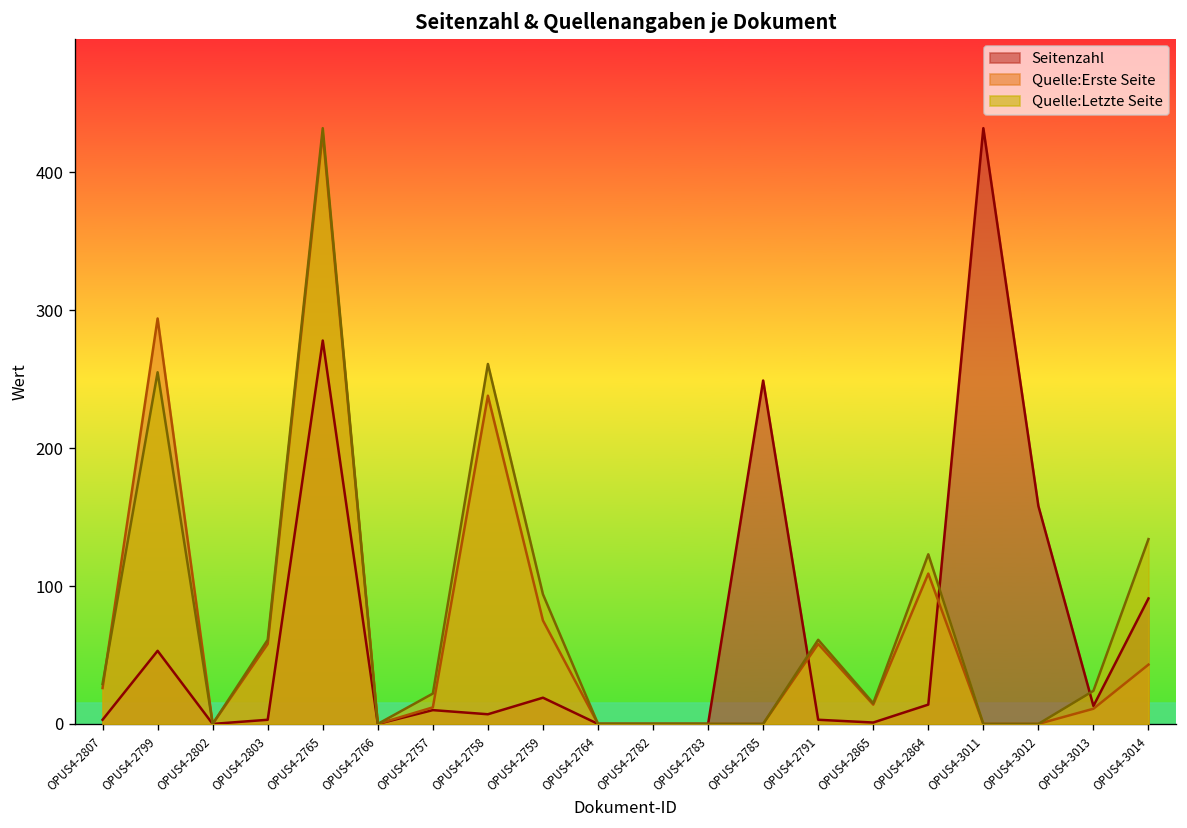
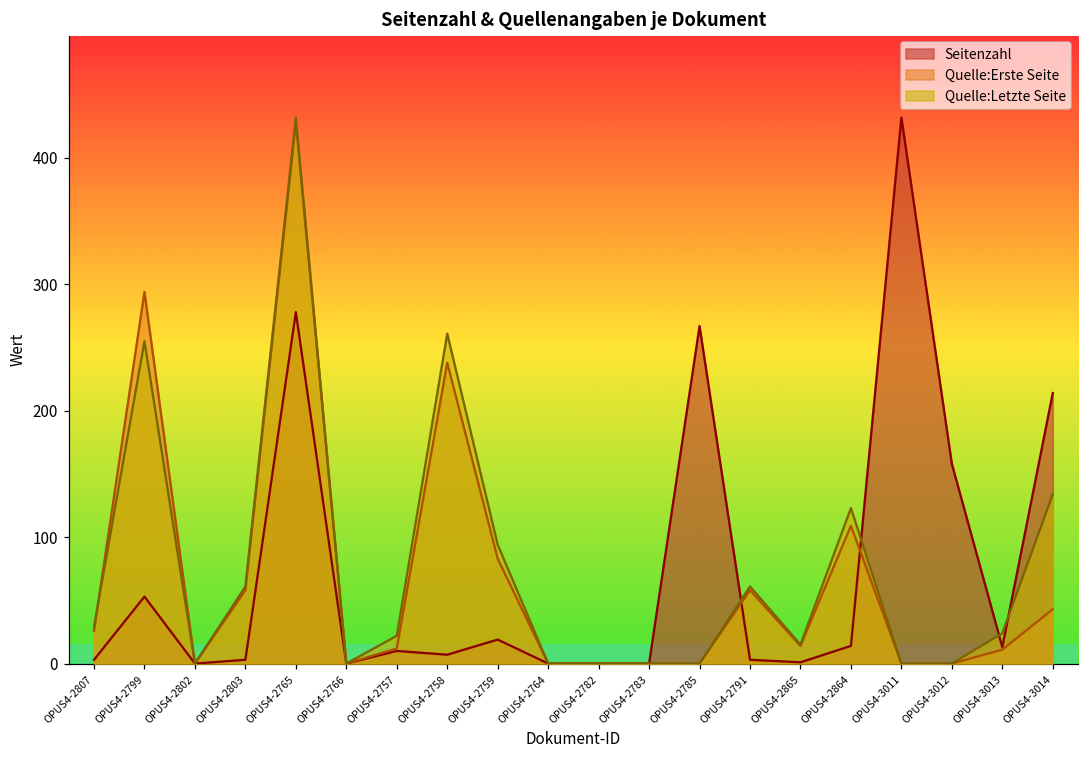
  {
    "Seitenzahl": {
      "OPUS4-2799": 53,
      "OPUS4-2765": 278,
      "OPUS4-2759": 19,
-     "OPUS4-2785": 249,
+     "OPUS4-2785": 267,
      "OPUS4-3011": 432,
      "OPUS4-3012": 158,
-     "OPUS4-3014": 91
+     "OPUS4-3014": 214
    },
    "Quelle:Erste Seite": {
      "OPUS4-2807": 26,
      "OPUS4-2799": 294,
      "OPUS4-2803": 58,
      "OPUS4-2765": 428,
      "OPUS4-2758": 238,
-     "OPUS4-2759": 75,
+     "OPUS4-2759": 83,
      "OPUS4-2791": 58,
      "OPUS4-2864": 109,
      "OPUS4-3014": 43
    },
    "Quelle:Letzte Seite": {
      "OPUS4-2807": 29,
      "OPUS4-2799": 255,
      "OPUS4-2803": 61,
      "OPUS4-2765": 432,
      "OPUS4-2757": 22,
      "OPUS4-2758": 261,
      "OPUS4-2759": 94,
      "OPUS4-2791": 61,
      "OPUS4-2864": 123,
      "OPUS4-3013": 24,
      "OPUS4-3014": 134
    }
  }
